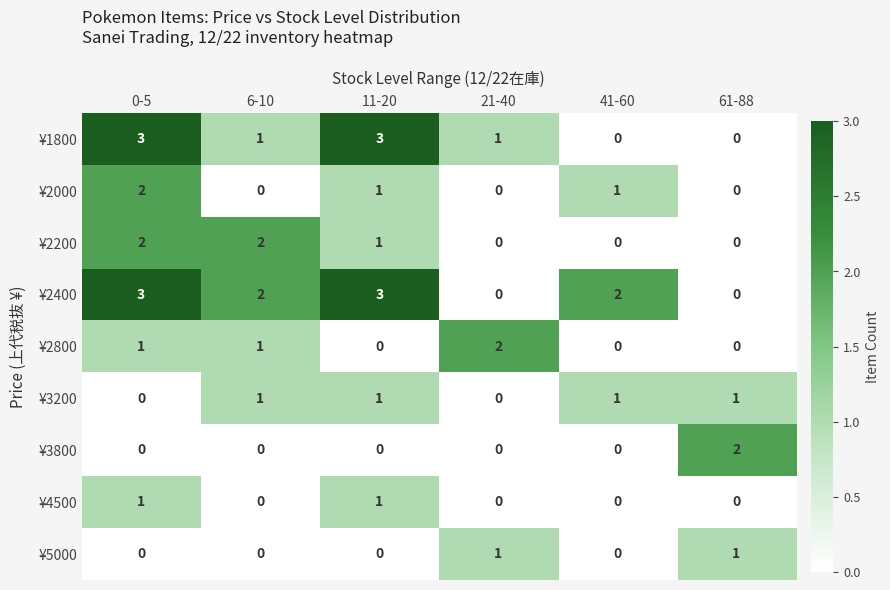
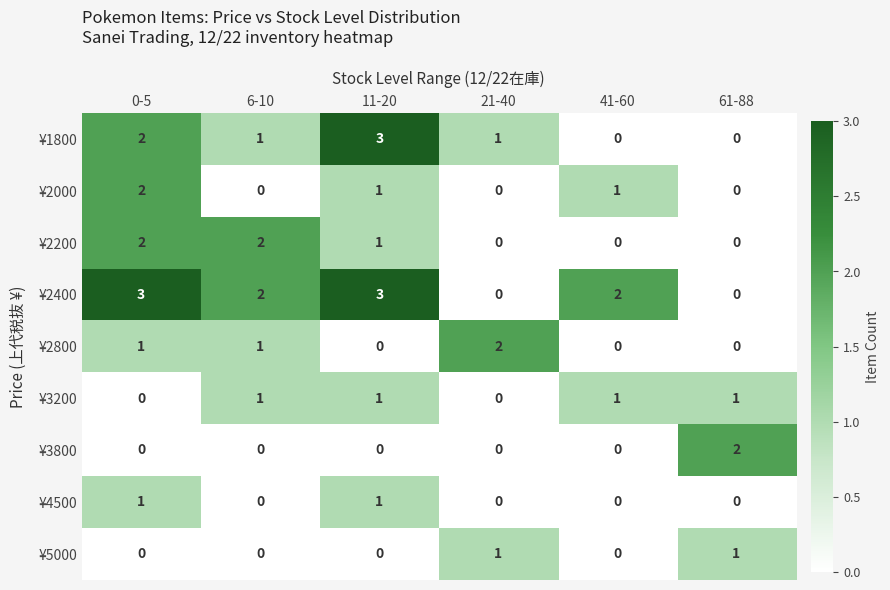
  {
    "¥1800": {
-     "0-5": 3,
+     "0-5": 2,
      "6-10": 1,
      "11-20": 3,
      "21-40": 1,
      "41-60": 0,
      "61-88": 0
    },
    "¥2000": {
      "0-5": 2,
      "6-10": 0,
      "11-20": 1,
      "21-40": 0,
      "41-60": 1,
      "61-88": 0
    },
    "¥2200": {
      "0-5": 2,
      "6-10": 2,
      "11-20": 1,
      "21-40": 0,
      "41-60": 0,
      "61-88": 0
    },
    "¥2400": {
      "0-5": 3,
      "6-10": 2,
      "11-20": 3,
      "21-40": 0,
      "41-60": 2,
      "61-88": 0
    },
    "¥2800": {
      "0-5": 1,
      "6-10": 1,
      "11-20": 0,
      "21-40": 2,
      "41-60": 0,
      "61-88": 0
    },
    "¥3200": {
      "0-5": 0,
      "6-10": 1,
      "11-20": 1,
      "21-40": 0,
      "41-60": 1,
      "61-88": 1
    },
    "¥3800": {
      "0-5": 0,
      "6-10": 0,
      "11-20": 0,
      "21-40": 0,
      "41-60": 0,
      "61-88": 2
    },
    "¥4500": {
      "0-5": 1,
      "6-10": 0,
      "11-20": 1,
      "21-40": 0,
      "41-60": 0,
      "61-88": 0
    },
    "¥5000": {
      "0-5": 0,
      "6-10": 0,
      "11-20": 0,
      "21-40": 1,
      "41-60": 0,
      "61-88": 1
    }
  }
